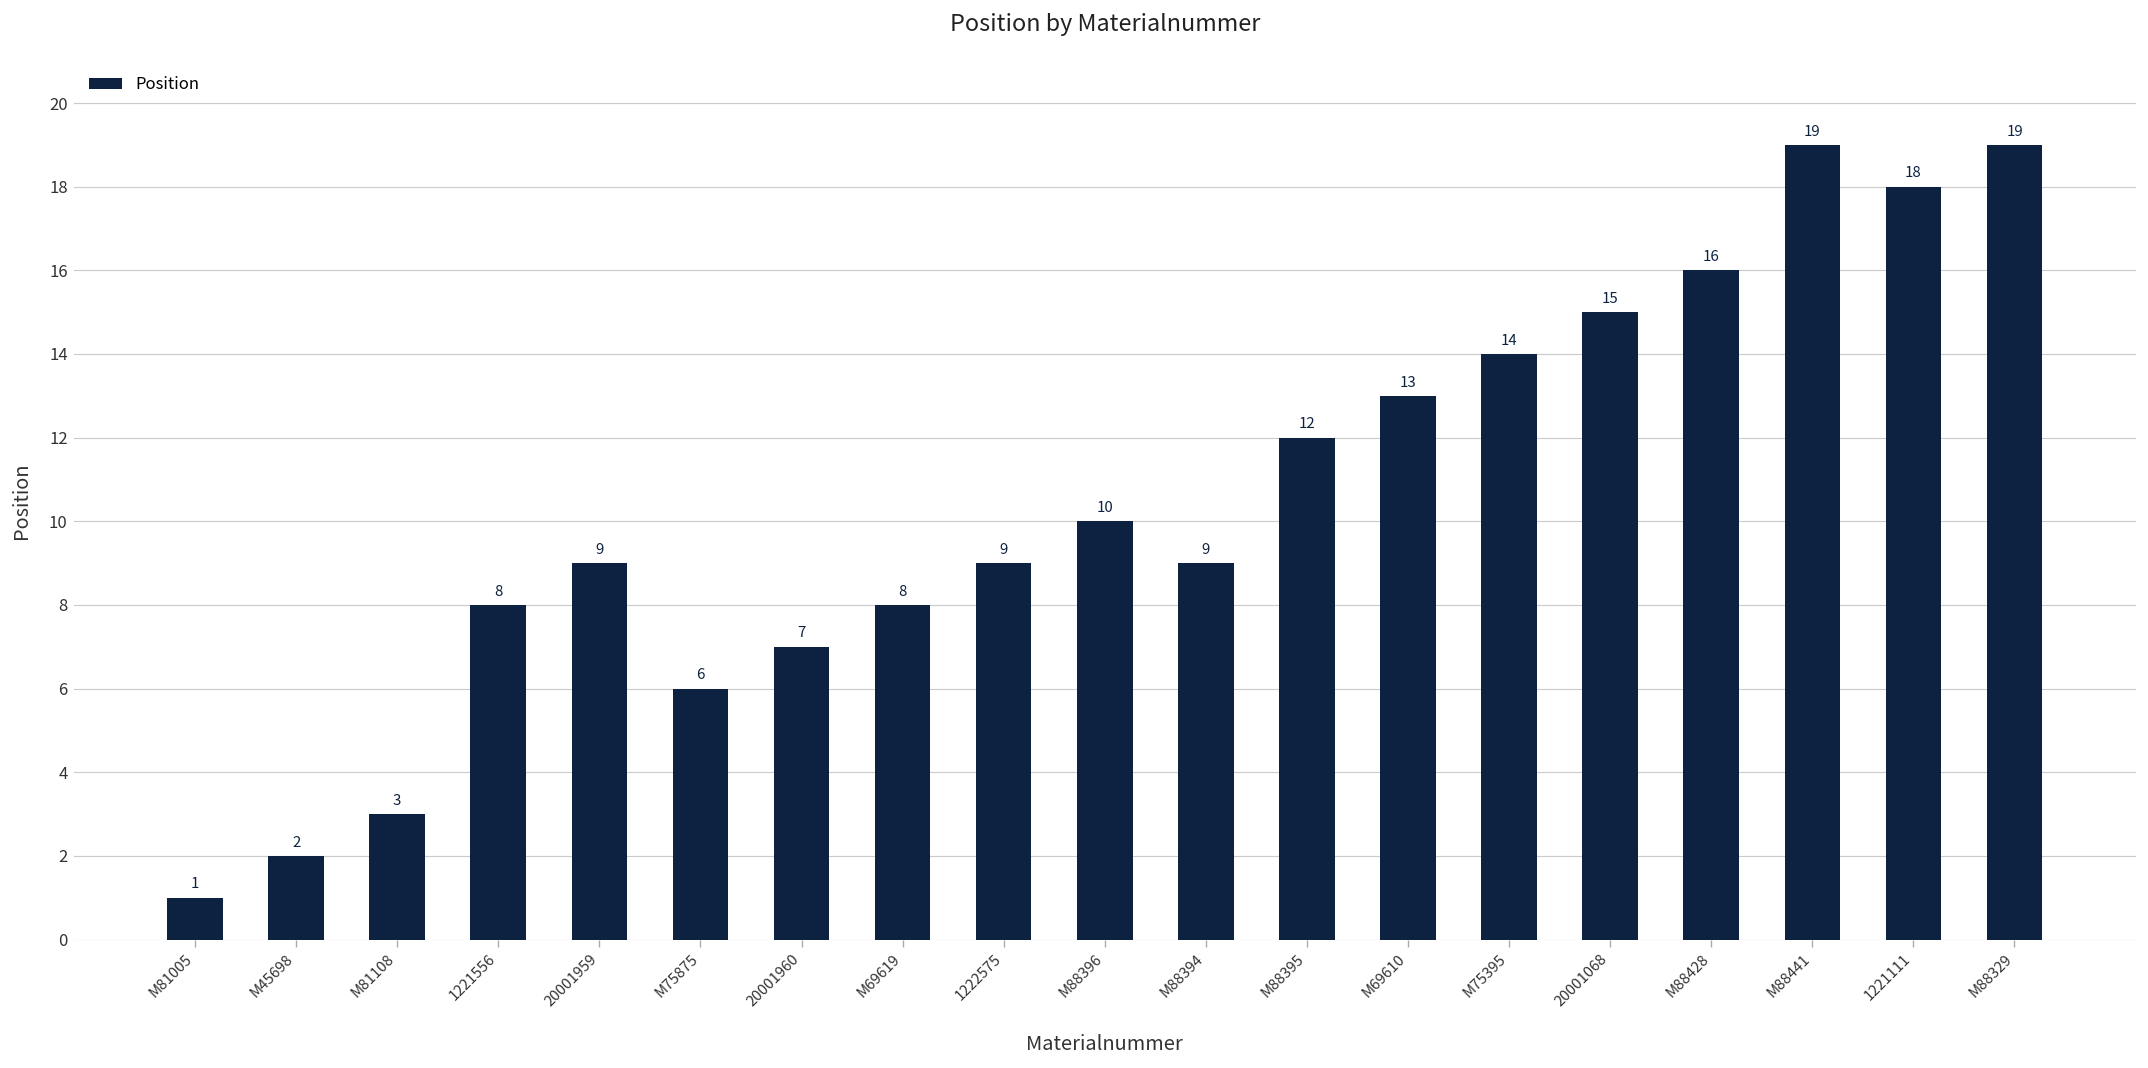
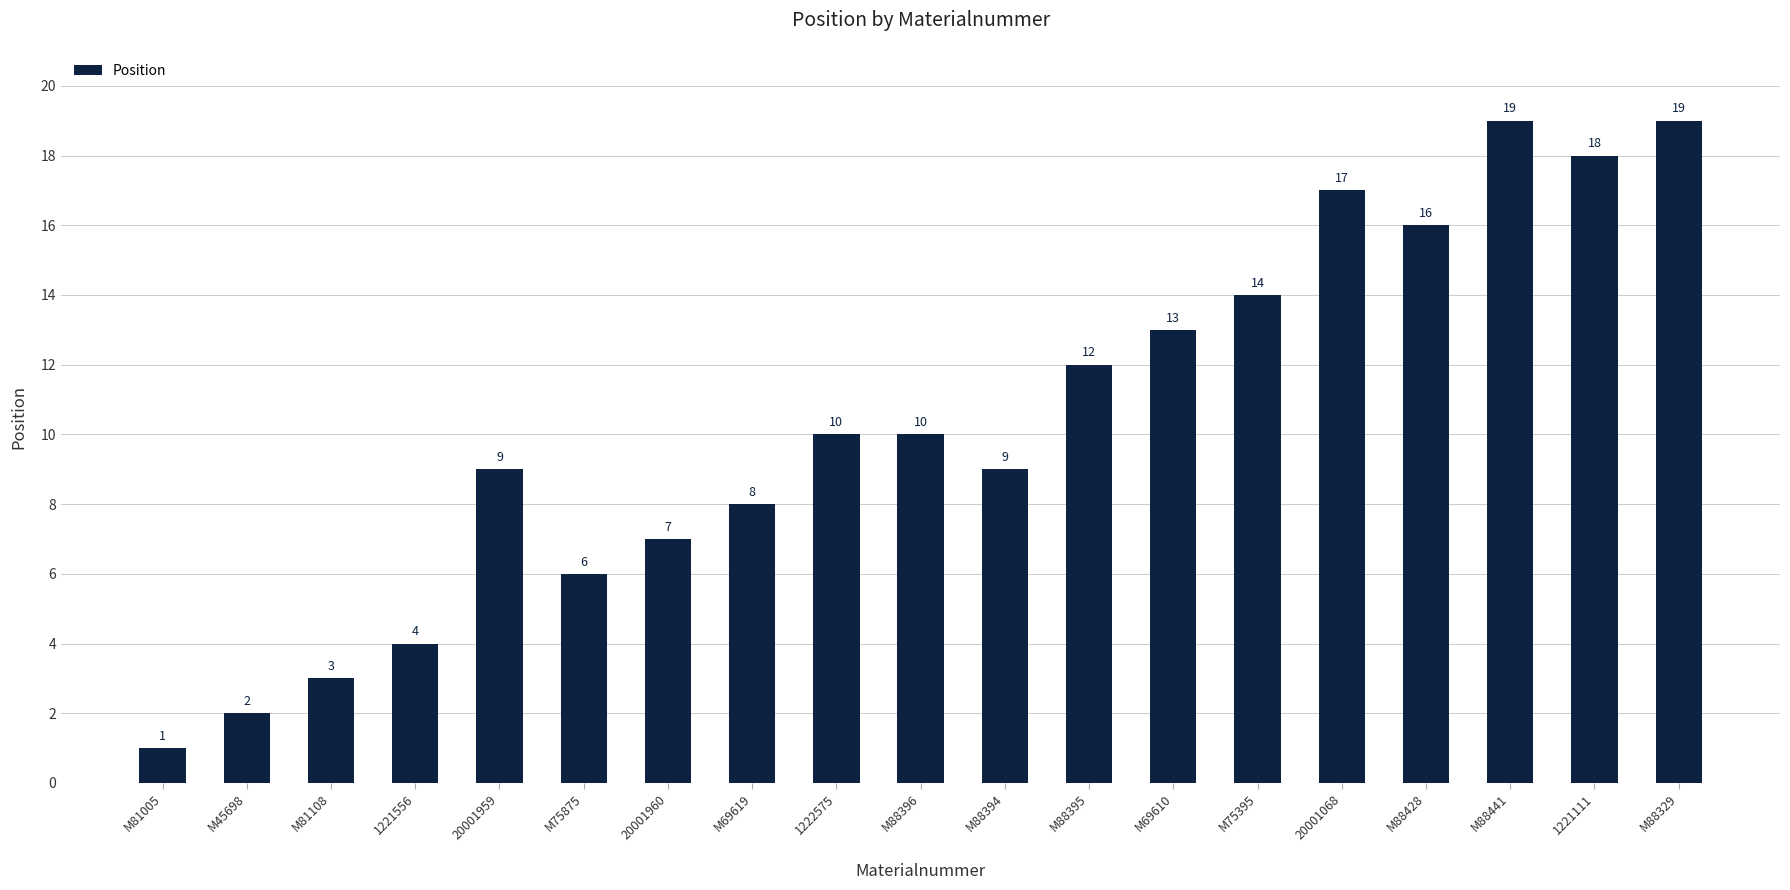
  {
    "M81005": 1,
    "M45698": 2,
    "M81108": 3,
-   "1221556": 8,
+   "1221556": 4,
    "20001959": 9,
    "M75875": 6,
    "20001960": 7,
    "M69619": 8,
-   "1222575": 9,
+   "1222575": 10,
    "M88396": 10,
    "M88394": 9,
    "M88395": 12,
    "M69610": 13,
    "M75395": 14,
-   "20001068": 15,
+   "20001068": 17,
    "M88428": 16,
    "M88441": 19,
    "1221111": 18,
    "M88329": 19
  }
